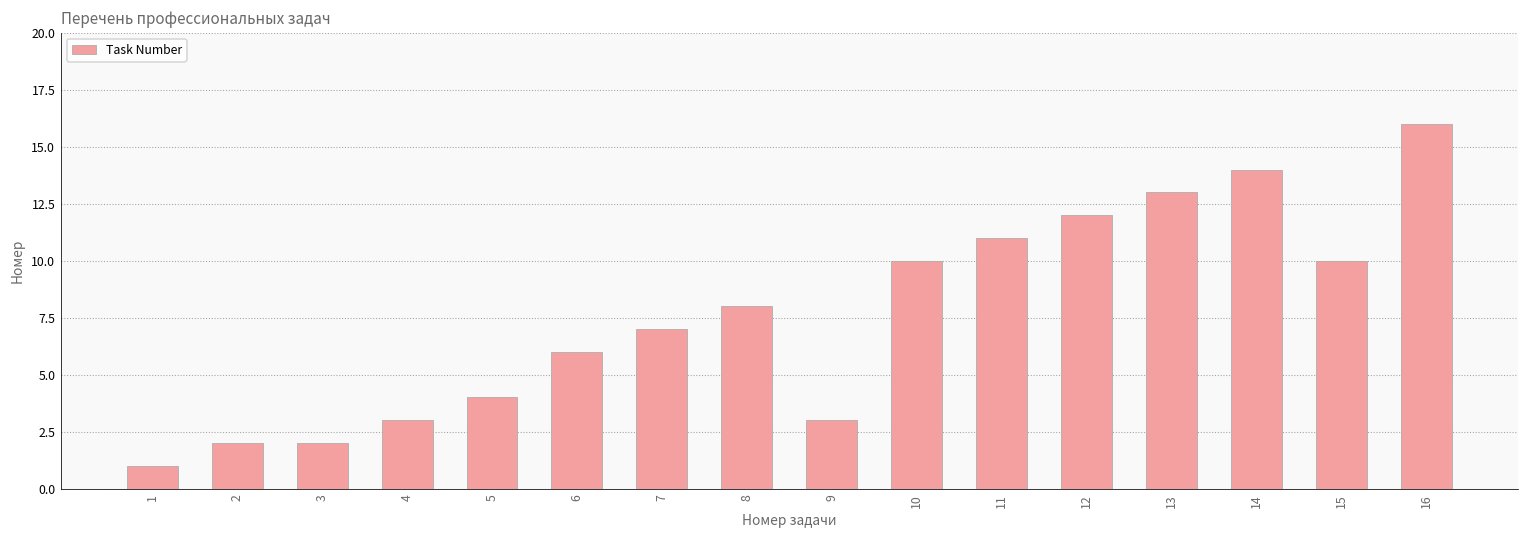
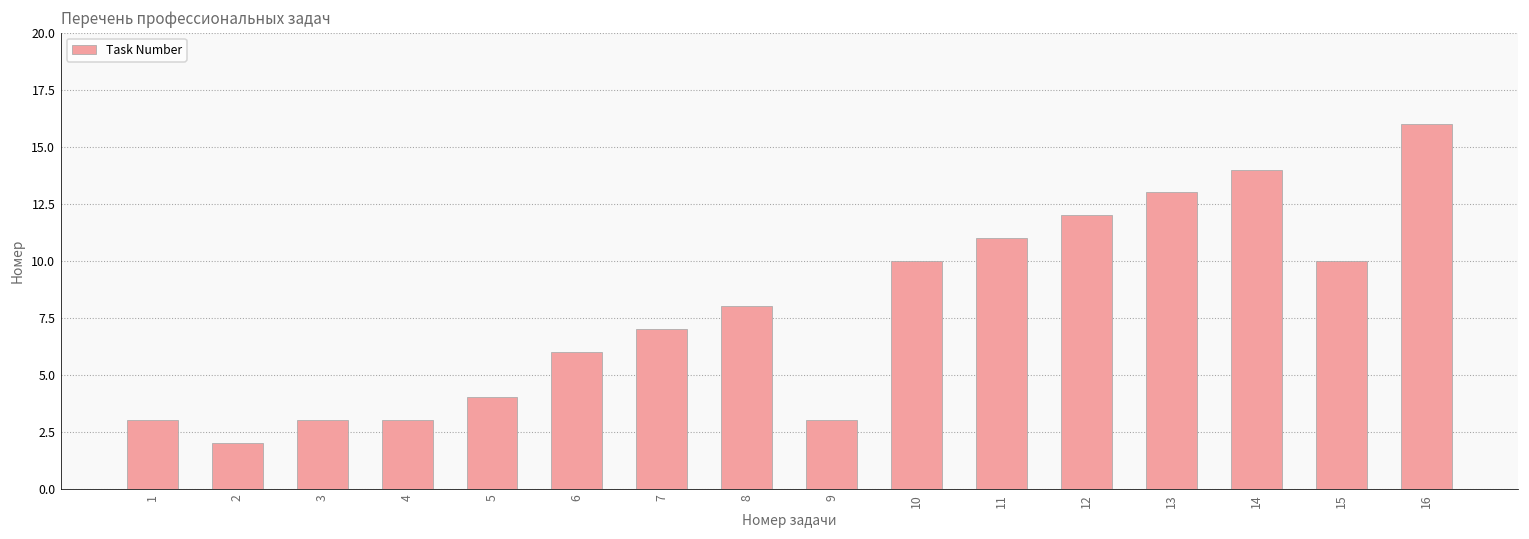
  {
-   "1": 1,
+   "1": 3,
    "2": 2,
-   "3": 2,
+   "3": 3,
    "4": 3,
    "5": 4,
    "6": 6,
    "7": 7,
    "8": 8,
    "9": 3,
    "10": 10,
    "11": 11,
    "12": 12,
    "13": 13,
    "14": 14,
    "15": 10,
    "16": 16
  }
